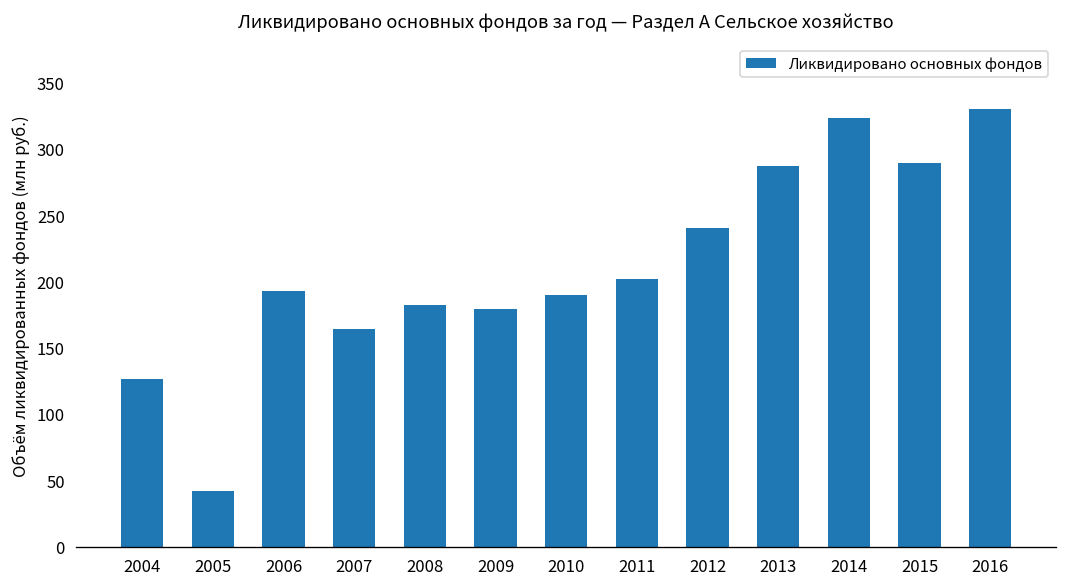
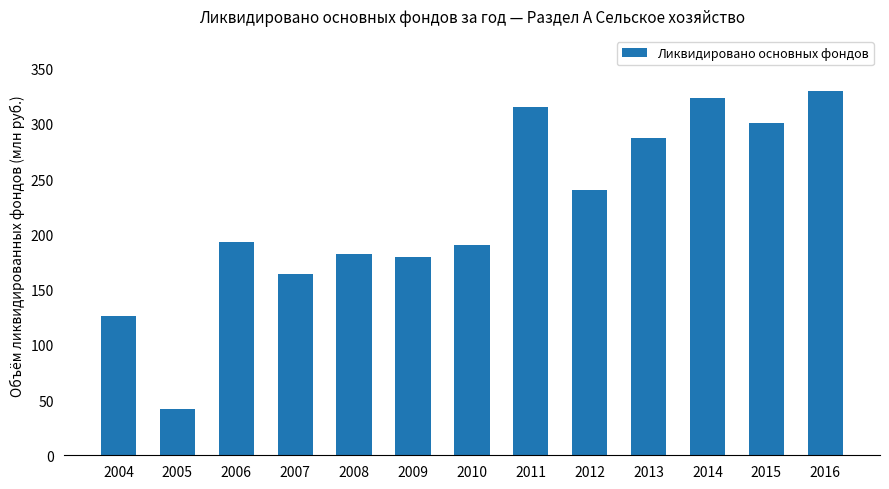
  {
    "2004": 126,
    "2005": 42,
    "2006": 193,
    "2007": 164,
    "2008": 182,
    "2009": 179,
    "2010": 190,
-   "2011": 202,
+   "2011": 315,
    "2012": 240,
    "2013": 287,
    "2014": 323,
-   "2015": 289,
+   "2015": 301,
    "2016": 330
  }
